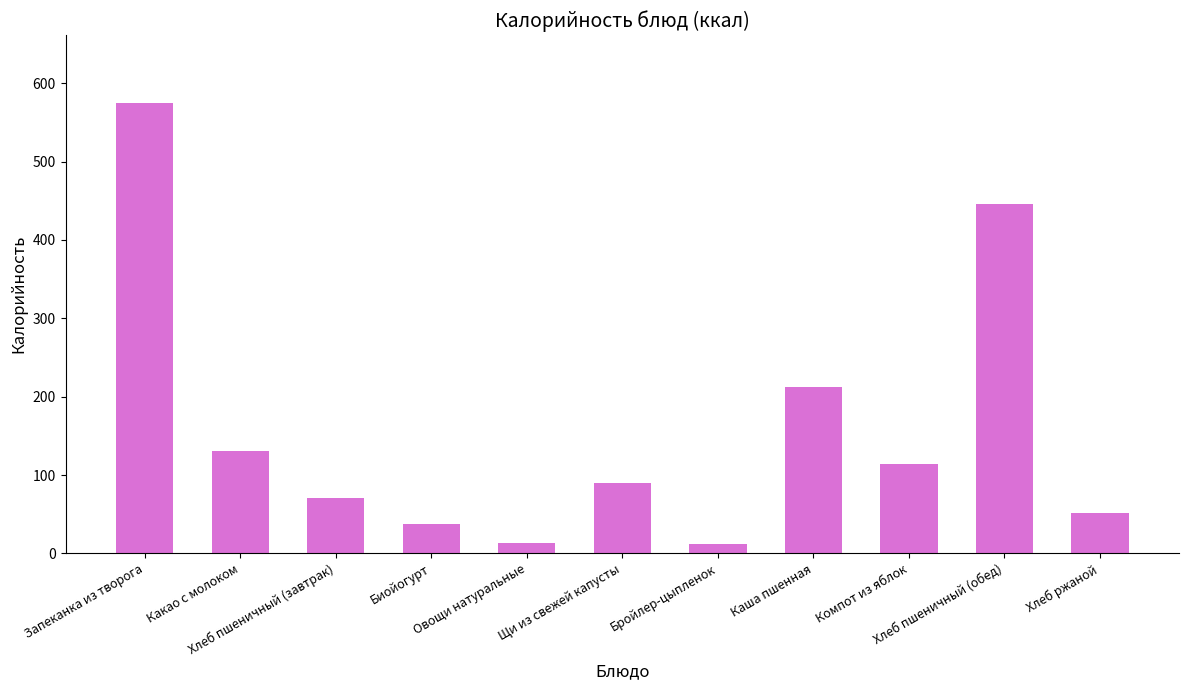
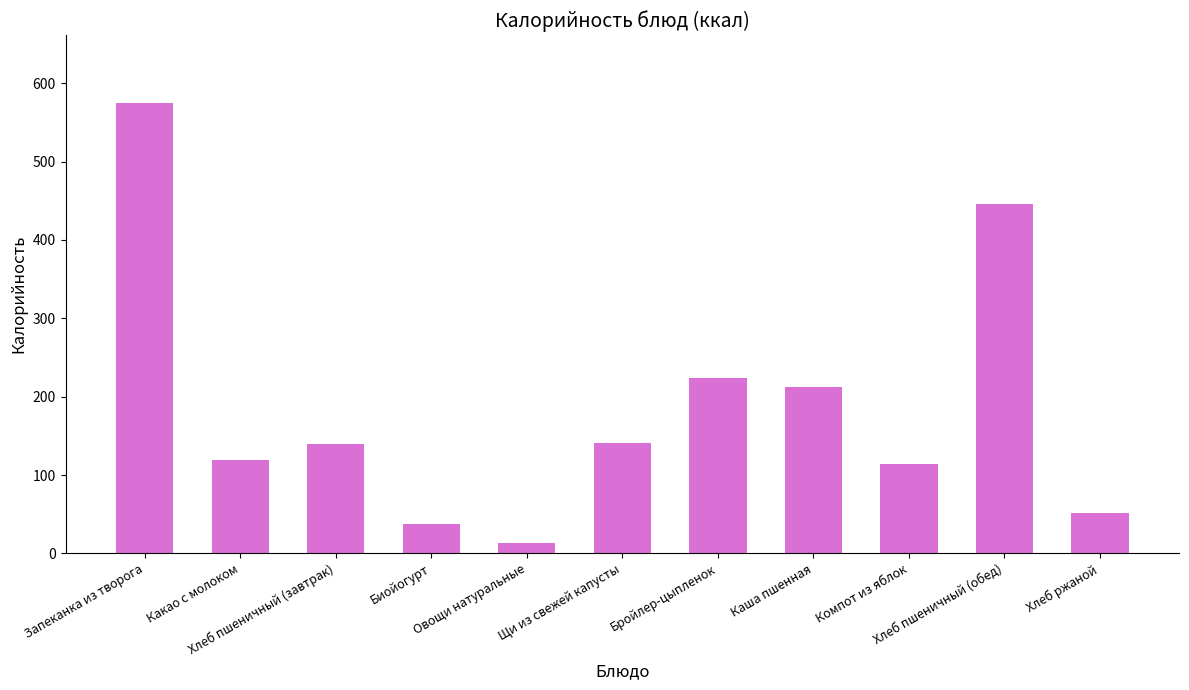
  {
    "Запеканка из творога": 580,
-   "Какао с молоком": 130,
-   "Хлеб пшеничный (завтрак)": 70,
+   "Какао с молоком": 120,
+   "Хлеб пшеничный (завтрак)": 140,
    "Биойогурт": 40,
    "Овощи натуральные": 10,
-   "Щи из свежей капусты": 90,
-   "Бройлер-цыпленок": 10,
+   "Щи из свежей капусты": 140,
+   "Бройлер-цыпленок": 220,
    "Каша пшенная": 210,
    "Компот из яблок": 110,
    "Хлеб пшеничный (обед)": 450,
    "Хлеб ржаной": 50
  }
